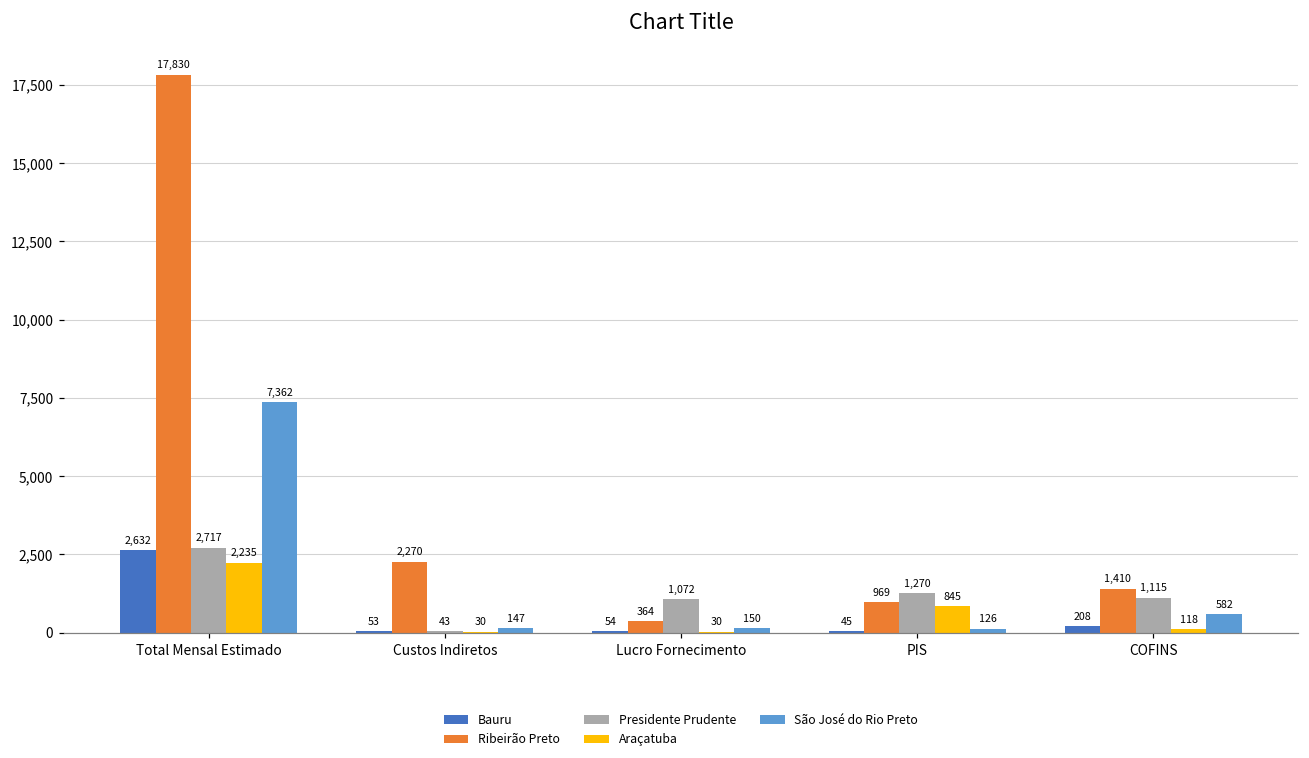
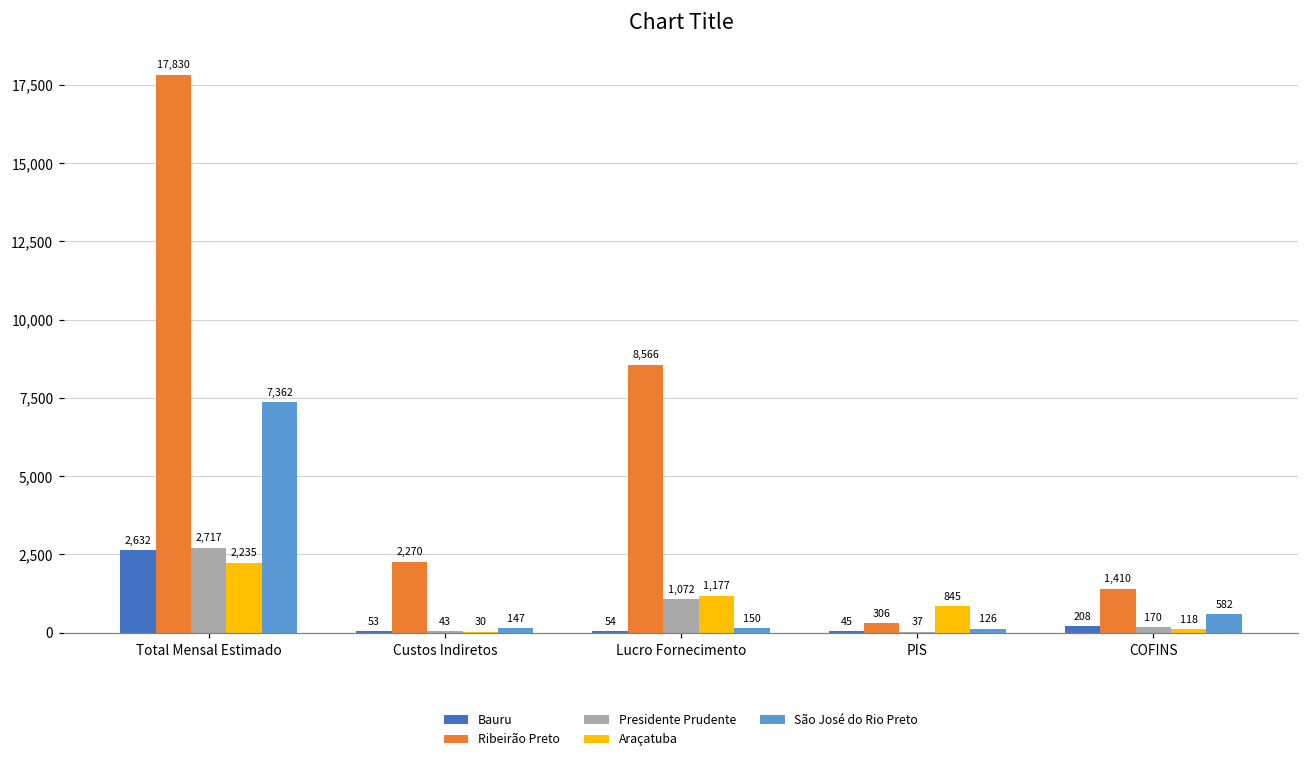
  {
    "Ribeirão Preto": {
      "Total Mensal Estimado": "17,830",
      "Custos Indiretos": "2,270",
-     "Lucro Fornecimento": "364",
-     "PIS": "969",
+     "Lucro Fornecimento": "8,566",
+     "PIS": "306",
      "COFINS": "1,410"
    },
    "Presidente Prudente": {
      "Total Mensal Estimado": "2,717",
      "Custos Indiretos": "43",
      "Lucro Fornecimento": "1,072",
-     "PIS": "1,270",
-     "COFINS": "1,115"
+     "PIS": "37",
+     "COFINS": "170"
    },
    "Araçatuba": {
      "Total Mensal Estimado": "2,235",
      "Custos Indiretos": "30",
-     "Lucro Fornecimento": "30",
+     "Lucro Fornecimento": "1,177",
      "PIS": "845",
      "COFINS": "118"
    }
  }
